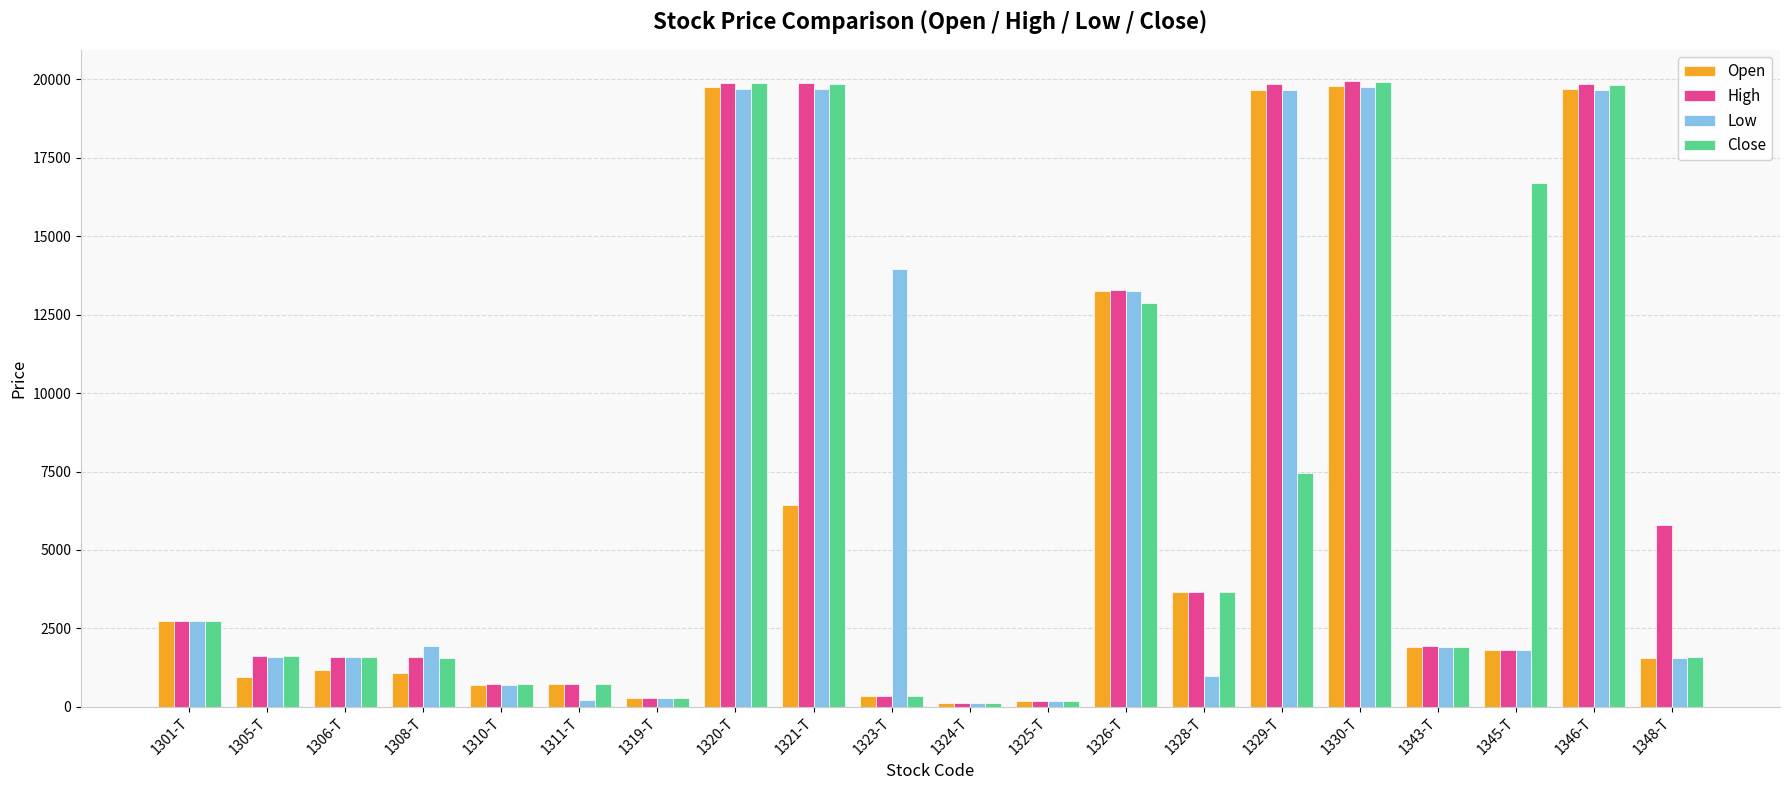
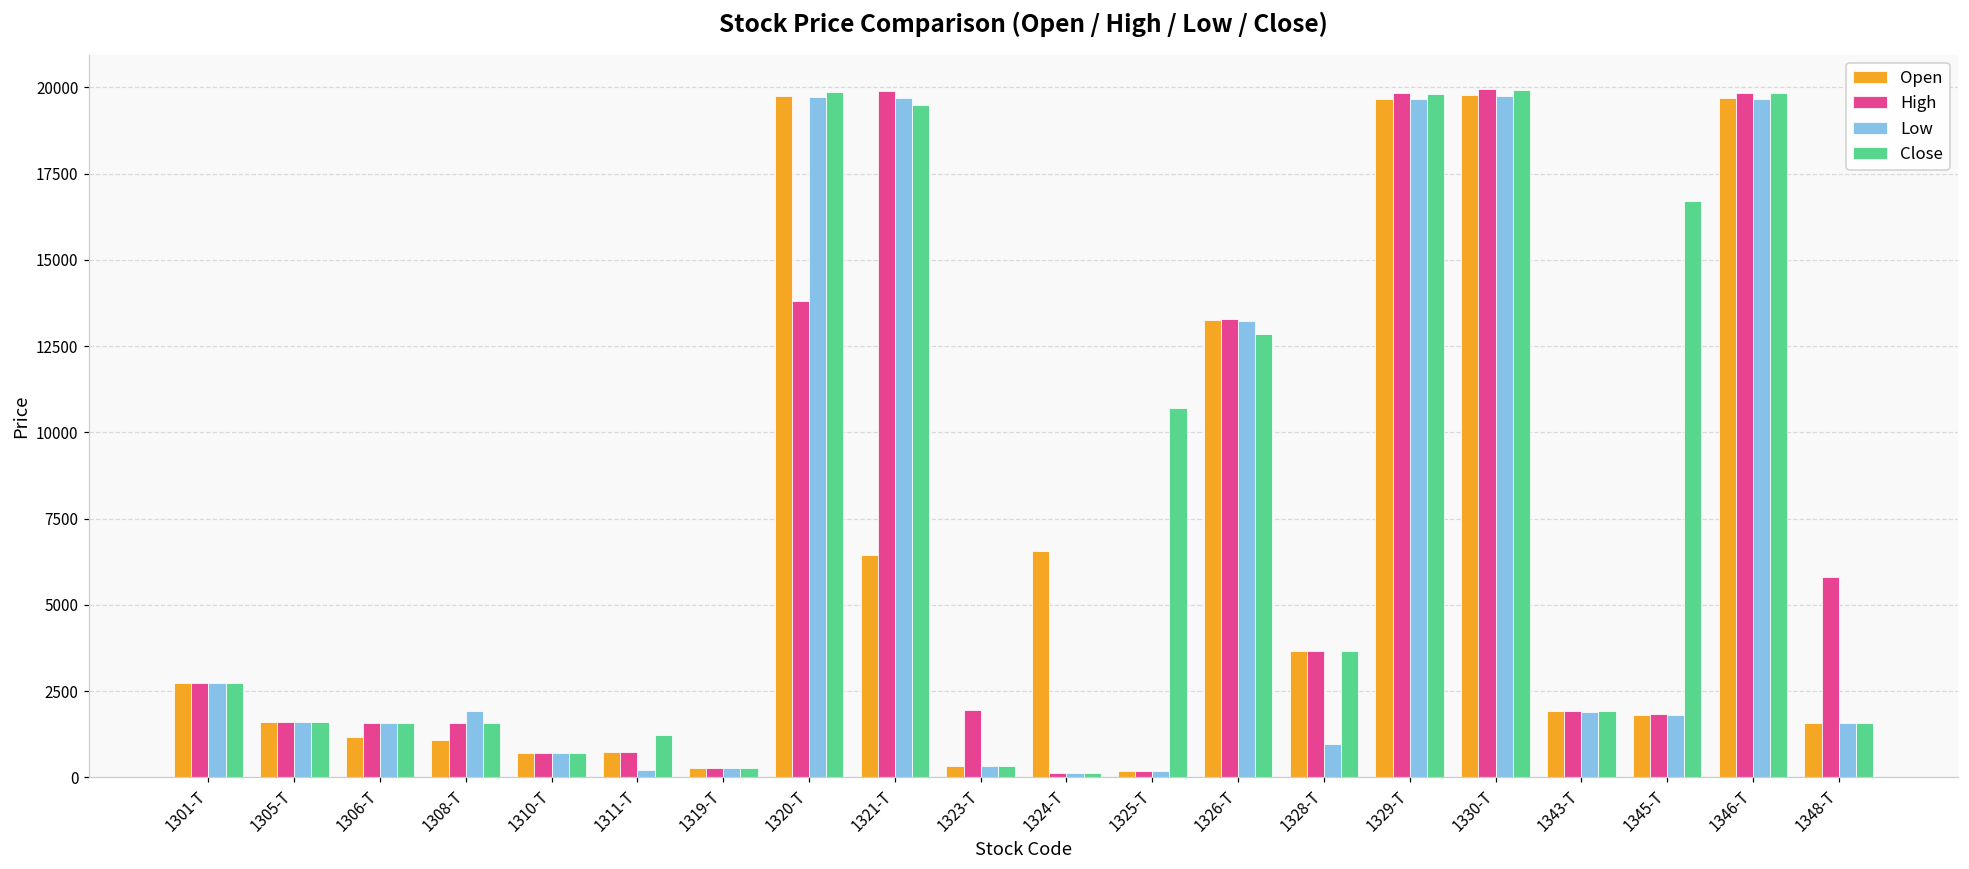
  {
    "Open": {
      "1301-T": 2700,
-     "1305-T": 900,
+     "1305-T": 1600,
      "1306-T": 1200,
      "1308-T": 1100,
      "1310-T": 700,
      "1311-T": 700,
      "1319-T": 300,
      "1320-T": 19800,
      "1321-T": 6400,
      "1323-T": 300,
-     "1324-T": 100,
+     "1324-T": 6600,
      "1325-T": 200,
      "1326-T": 13300,
      "1328-T": 3700,
      "1329-T": 19700,
      "1330-T": 19800,
      "1343-T": 1900,
      "1345-T": 1800,
      "1346-T": 19700,
      "1348-T": 1600
    },
    "High": {
      "1301-T": 2800,
      "1305-T": 1600,
      "1306-T": 1600,
      "1308-T": 1600,
      "1310-T": 700,
      "1311-T": 700,
      "1319-T": 300,
-     "1320-T": 19900,
+     "1320-T": 13800,
      "1321-T": 19900,
-     "1323-T": 300,
+     "1323-T": 2000,
      "1324-T": 100,
      "1325-T": 200,
      "1326-T": 13300,
      "1328-T": 3700,
      "1329-T": 19900,
      "1330-T": 20000,
      "1343-T": 1900,
      "1345-T": 1800,
      "1346-T": 19900,
      "1348-T": 5800
    },
    "Low": {
      "1301-T": 2700,
      "1305-T": 1600,
      "1306-T": 1600,
      "1308-T": 1900,
      "1310-T": 700,
      "1311-T": 200,
      "1319-T": 300,
      "1320-T": 19700,
      "1321-T": 19700,
-     "1323-T": 14000,
+     "1323-T": 300,
      "1324-T": 100,
      "1325-T": 200,
      "1326-T": 13200,
      "1328-T": 1000,
      "1329-T": 19700,
      "1330-T": 19800,
      "1343-T": 1900,
      "1345-T": 1800,
      "1346-T": 19700,
      "1348-T": 1600
    },
    "Close": {
      "1301-T": 2700,
      "1305-T": 1600,
      "1306-T": 1600,
      "1308-T": 1600,
      "1310-T": 700,
-     "1311-T": 700,
+     "1311-T": 1200,
      "1319-T": 300,
      "1320-T": 19900,
-     "1321-T": 19900,
+     "1321-T": 19500,
      "1323-T": 300,
      "1324-T": 100,
-     "1325-T": 200,
+     "1325-T": 10700,
      "1326-T": 12900,
      "1328-T": 3700,
-     "1329-T": 7500,
+     "1329-T": 19800,
      "1330-T": 19900,
      "1343-T": 1900,
      "1345-T": 16700,
      "1346-T": 19800,
      "1348-T": 1600
    }
  }
